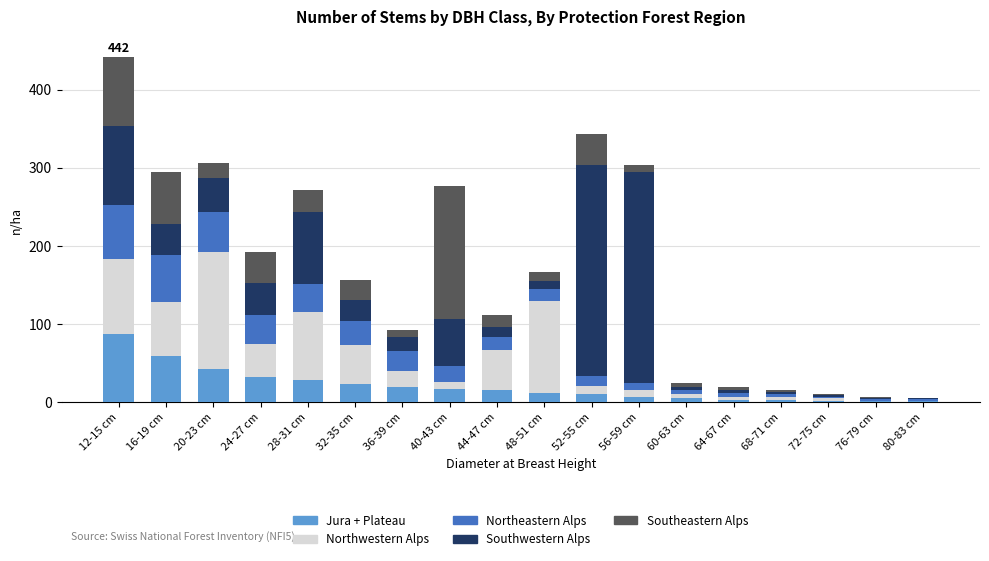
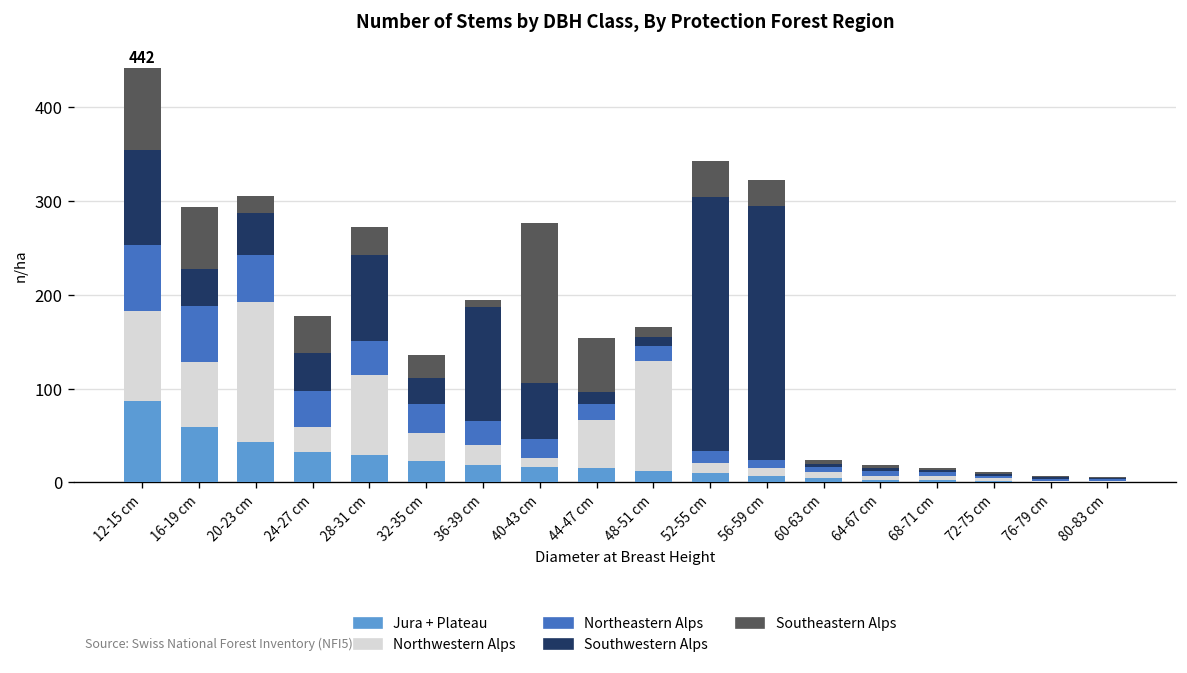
  {
    "Northwestern Alps": {
      "12-15 cm": 100,
      "16-19 cm": 70,
      "20-23 cm": 150,
-     "24-27 cm": 40,
+     "24-27 cm": 30,
      "28-31 cm": 90,
-     "32-35 cm": 50,
+     "32-35 cm": 30,
      "36-39 cm": 20,
      "40-43 cm": 10,
      "44-47 cm": 50,
      "48-51 cm": 120,
      "52-55 cm": 10,
      "56-59 cm": 10,
      "60-63 cm": 10,
      "64-67 cm": 0,
      "68-71 cm": 0
    },
    "Southwestern Alps": {
      "12-15 cm": 100,
      "16-19 cm": 40,
      "20-23 cm": 40,
      "24-27 cm": 40,
      "28-31 cm": 90,
      "32-35 cm": 30,
-     "36-39 cm": 20,
+     "36-39 cm": 120,
      "40-43 cm": 60,
      "44-47 cm": 10,
      "48-51 cm": 10,
      "52-55 cm": 270,
      "56-59 cm": 270,
      "60-63 cm": 0
    },
    "Southeastern Alps": {
      "16-19 cm": 70,
      "20-23 cm": 20,
      "24-27 cm": 40,
      "28-31 cm": 30,
      "32-35 cm": 30,
      "36-39 cm": 10,
      "40-43 cm": 170,
-     "44-47 cm": 20,
+     "44-47 cm": 60,
      "48-51 cm": 10,
      "52-55 cm": 40,
-     "56-59 cm": 10,
+     "56-59 cm": 30,
      "60-63 cm": 0,
      "64-67 cm": 0
    }
  }
